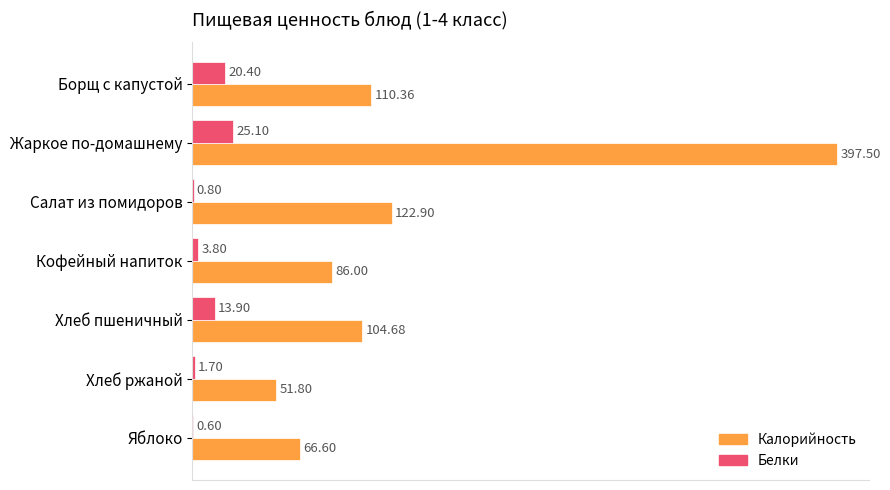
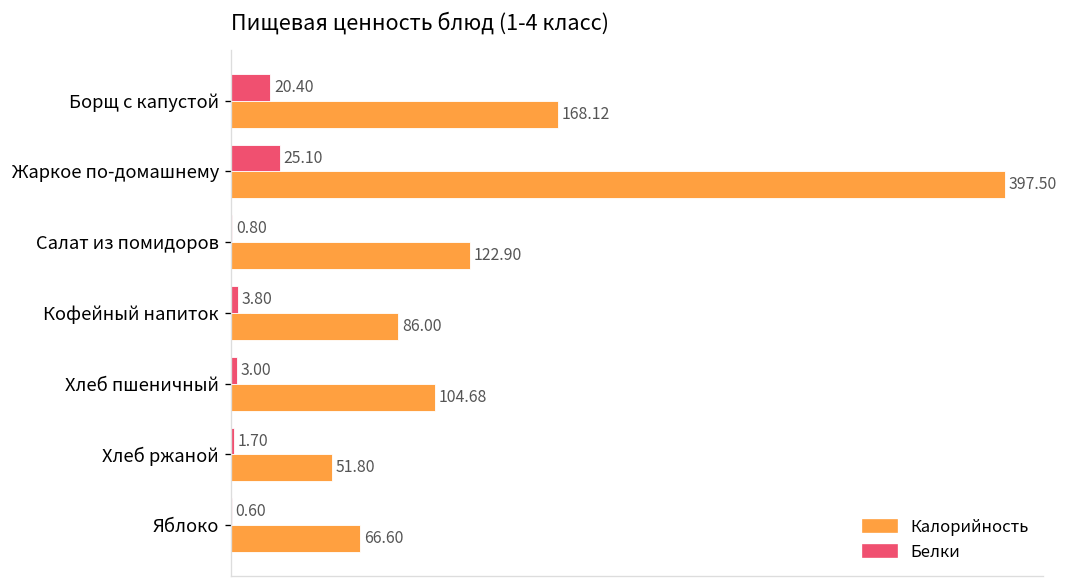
  {
    "Калорийность": {
-     "Борщ с капустой": 110.36,
+     "Борщ с капустой": 168.12,
      "Жаркое по-домашнему": 397.50,
      "Салат из помидоров": 122.90,
      "Кофейный напиток": 86.00,
      "Хлеб пшеничный": 104.68,
      "Хлеб ржаной": 51.80,
      "Яблоко": 66.60
    },
    "Белки": {
      "Борщ с капустой": 20.40,
      "Жаркое по-домашнему": 25.10,
      "Салат из помидоров": 0.80,
      "Кофейный напиток": 3.80,
-     "Хлеб пшеничный": 13.90,
+     "Хлеб пшеничный": 3.00,
      "Хлеб ржаной": 1.70,
      "Яблоко": 0.60
    }
  }
